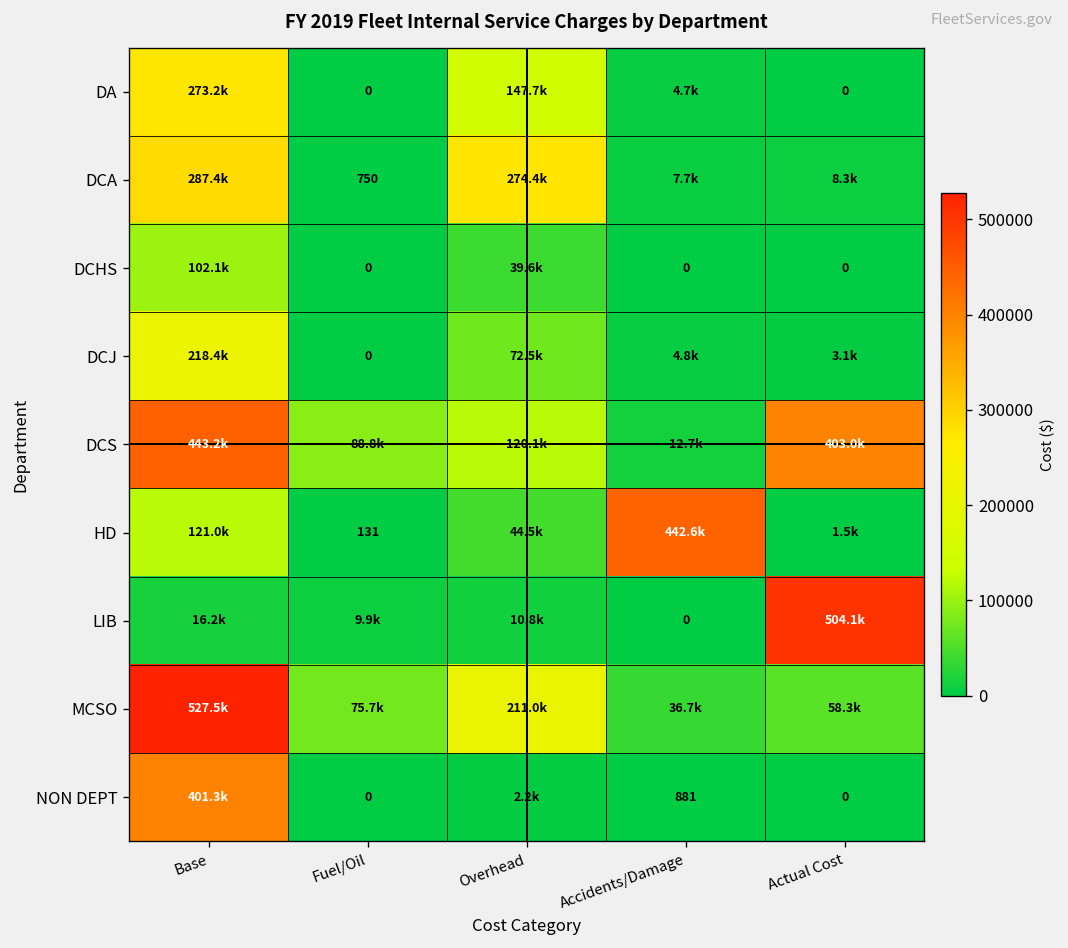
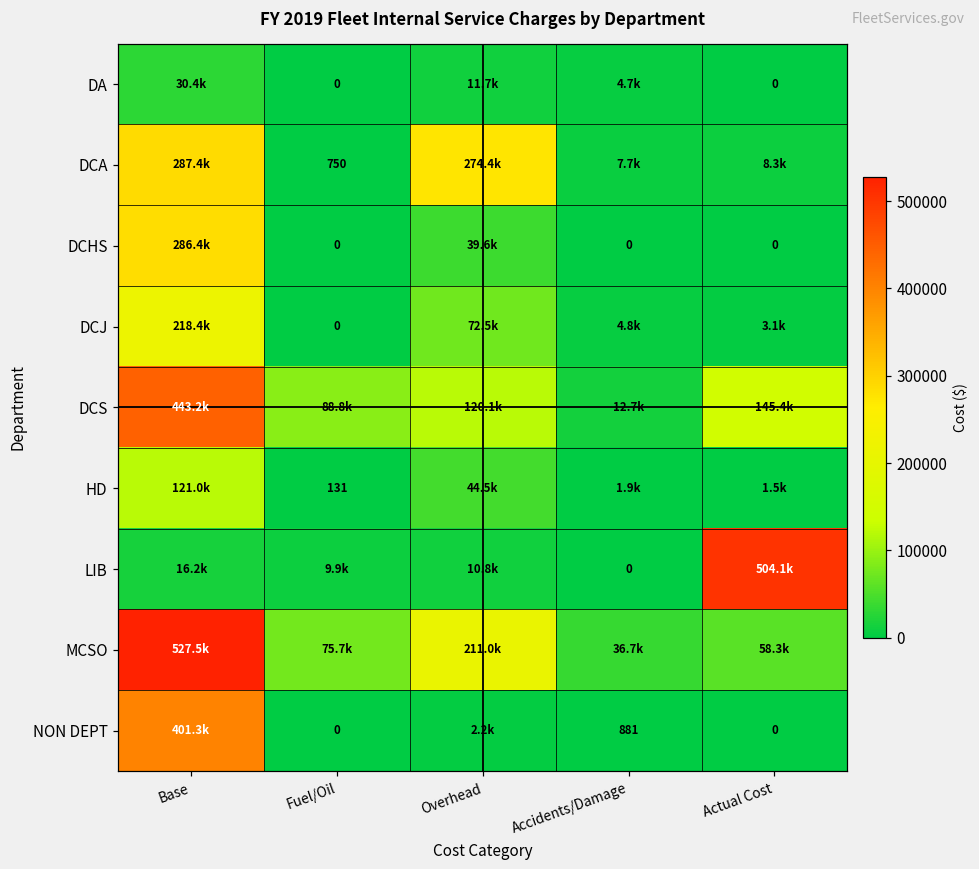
  {
    "DA": {
-     "Base": "273.2k",
+     "Base": "30.4k",
      "Fuel/Oil": "0",
-     "Overhead": "147.7k",
+     "Overhead": "11.7k",
      "Accidents/Damage": "4.7k",
      "Actual Cost": "0"
    },
    "DCA": {
      "Base": "287.4k",
      "Fuel/Oil": "750",
      "Overhead": "274.4k",
      "Accidents/Damage": "7.7k",
      "Actual Cost": "8.3k"
    },
    "DCHS": {
-     "Base": "102.1k",
+     "Base": "286.4k",
      "Fuel/Oil": "0",
      "Overhead": "39.6k",
      "Accidents/Damage": "0",
      "Actual Cost": "0"
    },
    "DCJ": {
      "Base": "218.4k",
      "Fuel/Oil": "0",
      "Overhead": "72.5k",
      "Accidents/Damage": "4.8k",
      "Actual Cost": "3.1k"
    },
    "DCS": {
      "Base": "443.2k",
      "Fuel/Oil": "88.8k",
      "Overhead": "120.1k",
      "Accidents/Damage": "12.7k",
-     "Actual Cost": "403.0k"
+     "Actual Cost": "145.4k"
    },
    "HD": {
      "Base": "121.0k",
      "Fuel/Oil": "131",
      "Overhead": "44.5k",
-     "Accidents/Damage": "442.6k",
+     "Accidents/Damage": "1.9k",
      "Actual Cost": "1.5k"
    },
    "LIB": {
      "Base": "16.2k",
      "Fuel/Oil": "9.9k",
      "Overhead": "10.8k",
      "Accidents/Damage": "0",
      "Actual Cost": "504.1k"
    },
    "MCSO": {
      "Base": "527.5k",
      "Fuel/Oil": "75.7k",
      "Overhead": "211.0k",
      "Accidents/Damage": "36.7k",
      "Actual Cost": "58.3k"
    },
    "NON DEPT": {
      "Base": "401.3k",
      "Fuel/Oil": "0",
      "Overhead": "2.2k",
      "Accidents/Damage": "881",
      "Actual Cost": "0"
    }
  }
